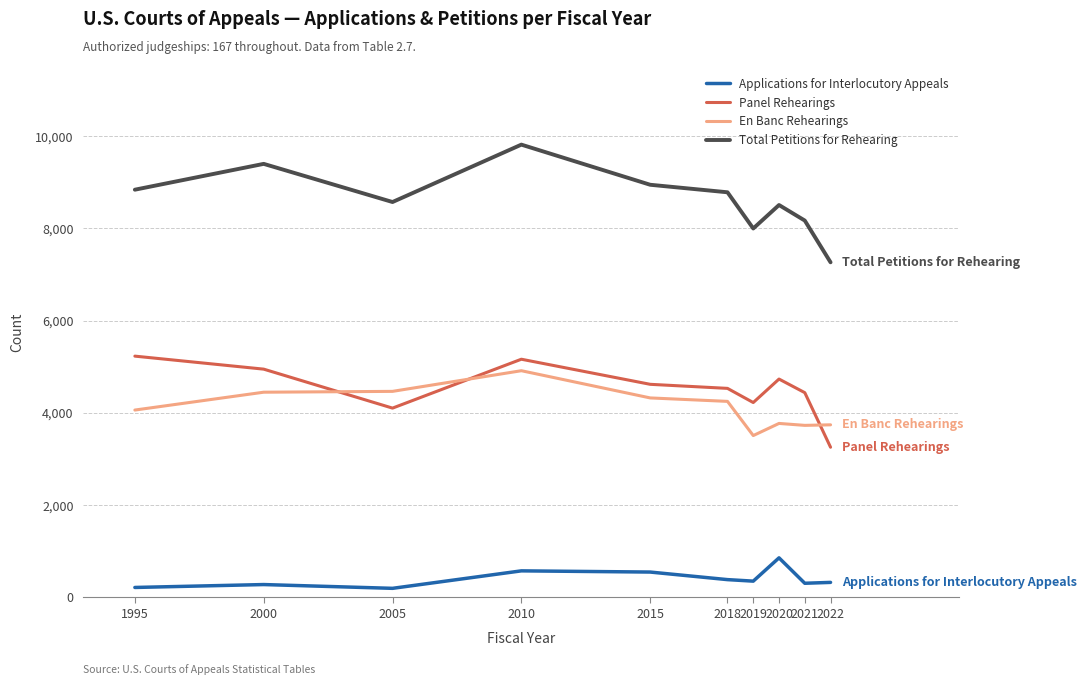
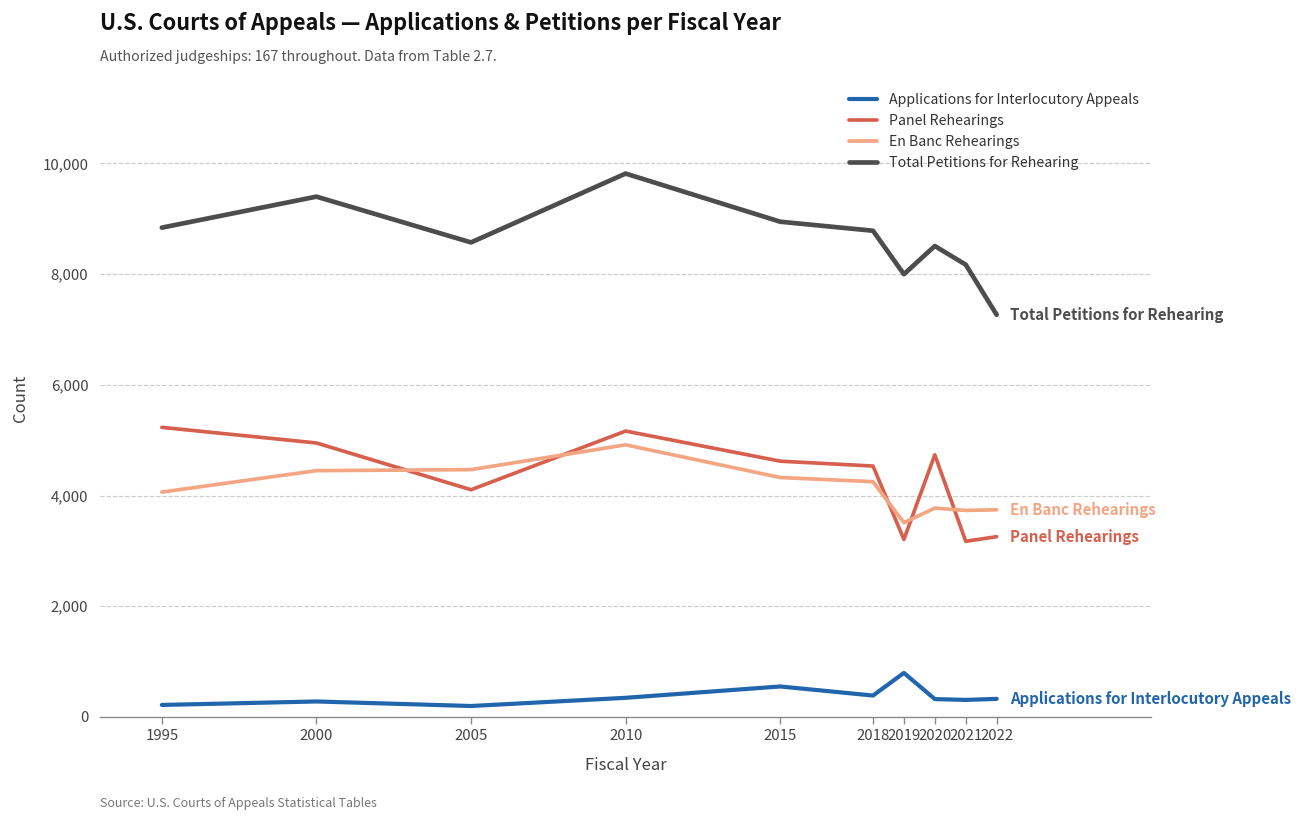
  {
    "Applications for Interlocutory Appeals": {
      "1995": "200",
      "2000": "300",
      "2005": "200",
-     "2010": "600",
+     "2010": "300",
      "2015": "600",
      "2018": "400",
-     "2019": "400",
-     "2020": "900",
+     "2019": "800",
+     "2020": "300",
      "2021": "300",
      "2022": "300"
    },
    "Panel Rehearings": {
      "1995": "5,200",
      "2000": "5,000",
      "2005": "4,100",
      "2010": "5,200",
      "2015": "4,600",
      "2018": "4,500",
-     "2019": "4,200",
+     "2019": "3,200",
      "2020": "4,700",
-     "2021": "4,400",
+     "2021": "3,200",
      "2022": "3,300"
    },
    "En Banc Rehearings": {
      "1995": "4,100",
      "2000": "4,500",
      "2005": "4,500",
      "2010": "4,900",
      "2015": "4,300",
      "2018": "4,300",
      "2019": "3,500",
      "2020": "3,800",
      "2021": "3,700",
      "2022": "3,700"
    },
    "Total Petitions for Rehearing": {
      "1995": "8,800",
      "2000": "9,400",
      "2005": "8,600",
      "2010": "9,800",
      "2015": "8,900",
      "2018": "8,800",
      "2019": "8,000",
      "2020": "8,500",
      "2021": "8,200",
      "2022": "7,300"
    }
  }
